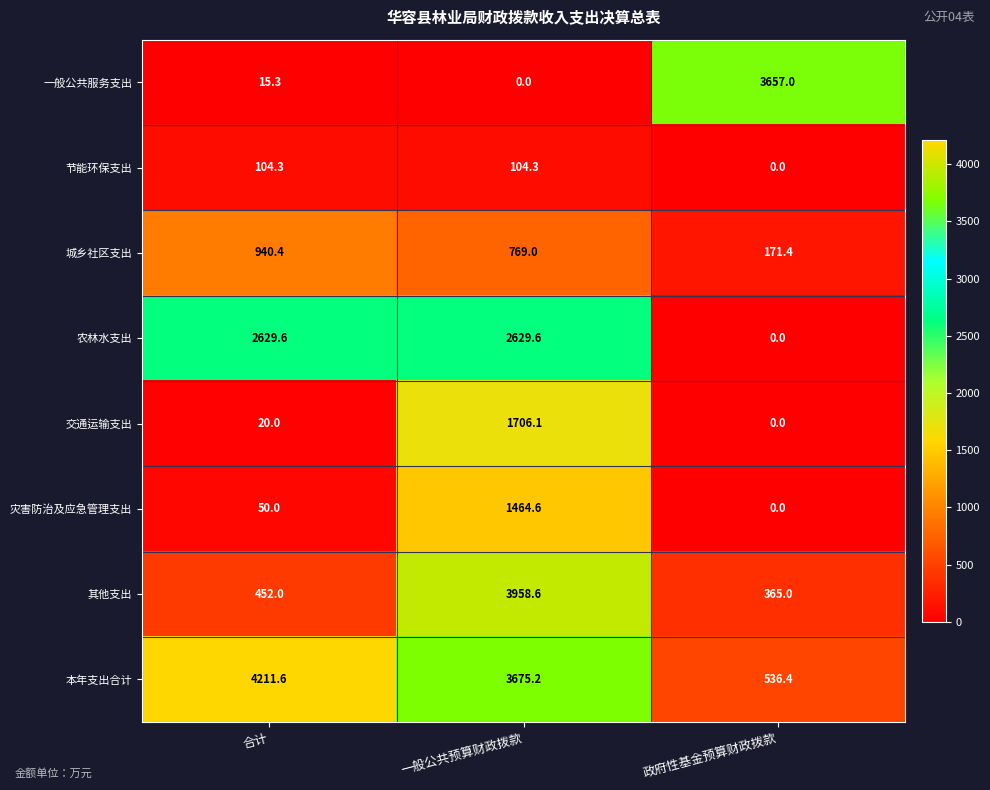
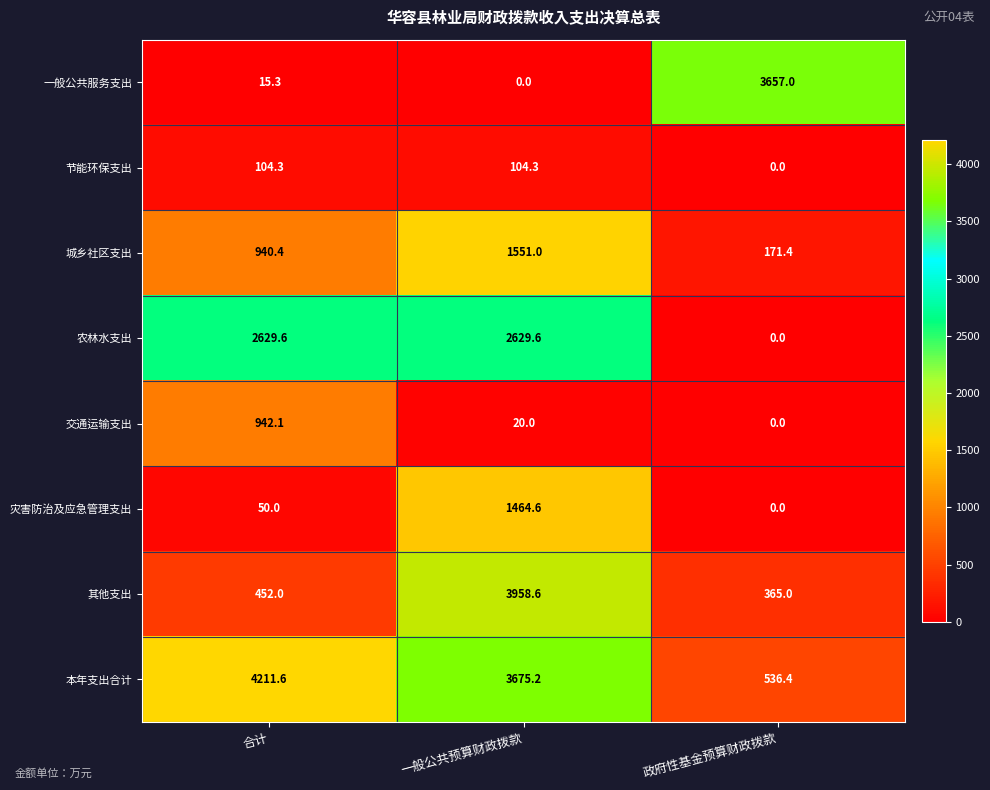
  {
    "一般公共服务支出": {
      "合计": 15.3,
      "一般公共预算财政拨款": 0.0,
      "政府性基金预算财政拨款": 3657.0
    },
    "节能环保支出": {
      "合计": 104.3,
      "一般公共预算财政拨款": 104.3,
      "政府性基金预算财政拨款": 0.0
    },
    "城乡社区支出": {
      "合计": 940.4,
-     "一般公共预算财政拨款": 769.0,
+     "一般公共预算财政拨款": 1551.0,
      "政府性基金预算财政拨款": 171.4
    },
    "农林水支出": {
      "合计": 2629.6,
      "一般公共预算财政拨款": 2629.6,
      "政府性基金预算财政拨款": 0.0
    },
    "交通运输支出": {
-     "合计": 20.0,
-     "一般公共预算财政拨款": 1706.1,
+     "合计": 942.1,
+     "一般公共预算财政拨款": 20.0,
      "政府性基金预算财政拨款": 0.0
    },
    "灾害防治及应急管理支出": {
      "合计": 50.0,
      "一般公共预算财政拨款": 1464.6,
      "政府性基金预算财政拨款": 0.0
    },
    "其他支出": {
      "合计": 452.0,
      "一般公共预算财政拨款": 3958.6,
      "政府性基金预算财政拨款": 365.0
    },
    "本年支出合计": {
      "合计": 4211.6,
      "一般公共预算财政拨款": 3675.2,
      "政府性基金预算财政拨款": 536.4
    }
  }
